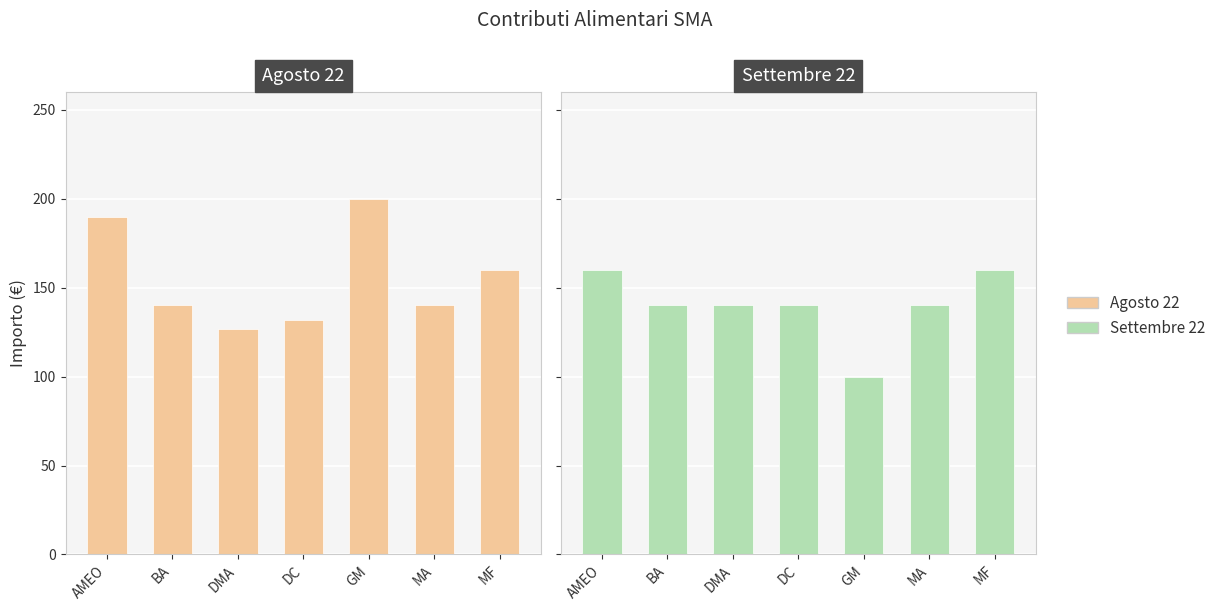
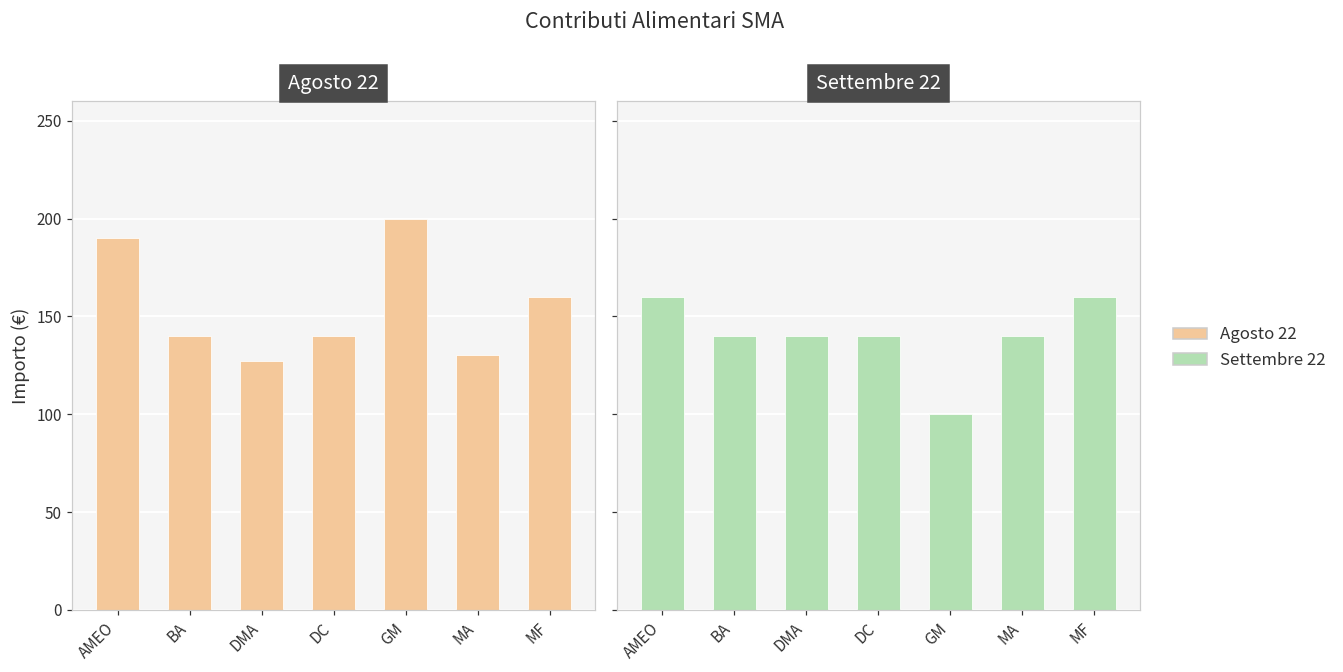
  {
    "Agosto 22": {
      "AMEO": 190,
      "BA": 140,
      "DMA": 127,
-     "DC": 132,
+     "DC": 140,
      "GM": 200,
-     "MA": 140,
+     "MA": 130,
      "MF": 160
    }
  }
